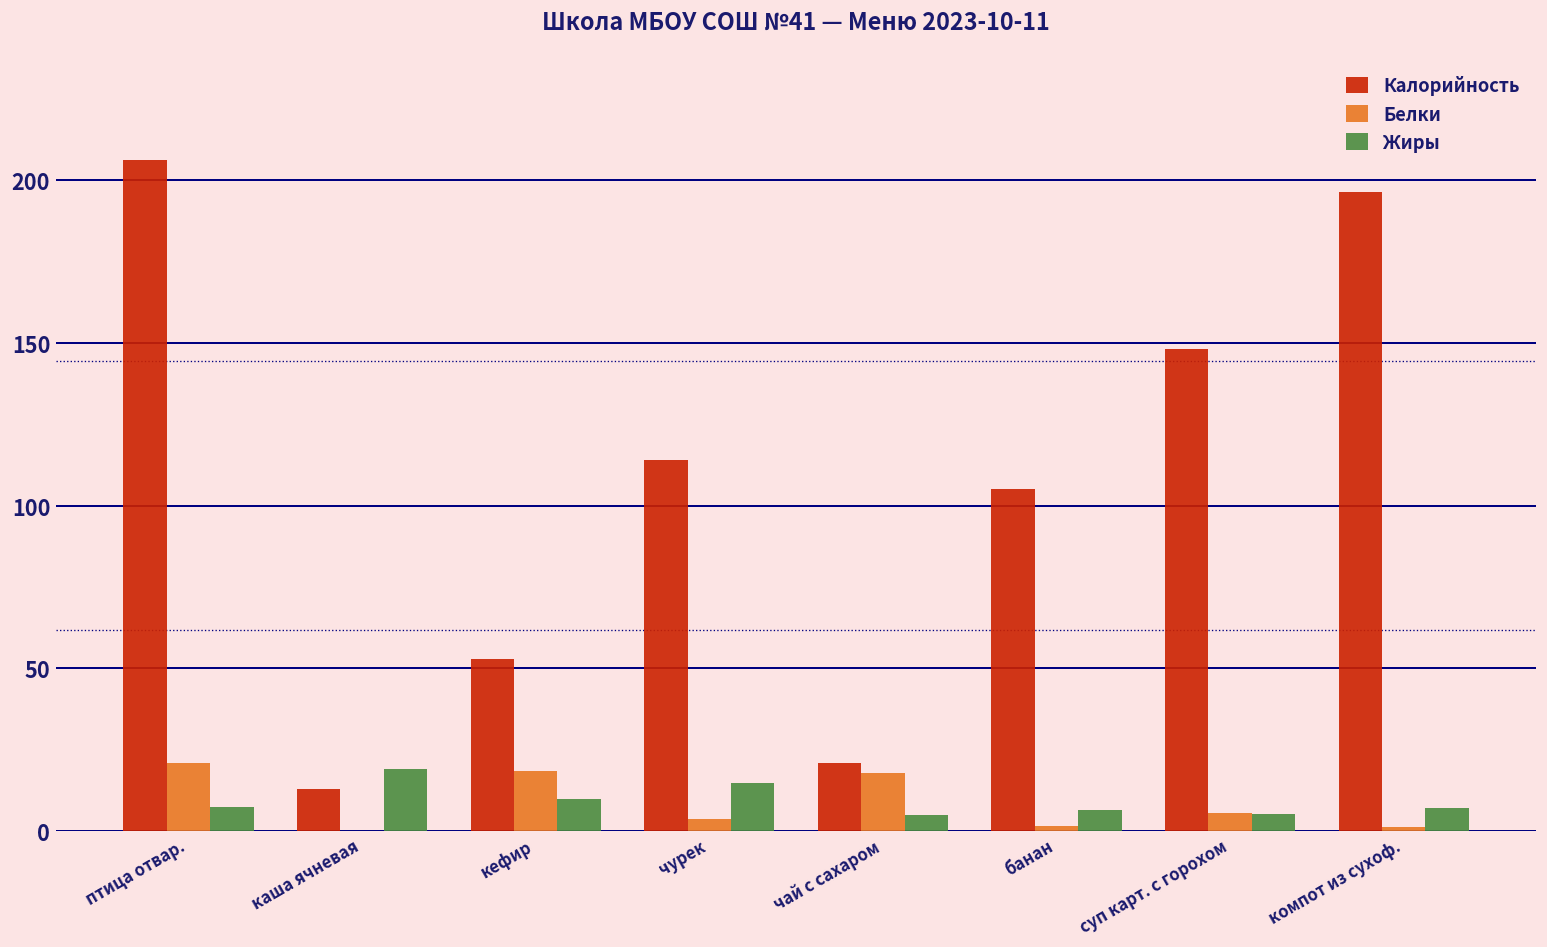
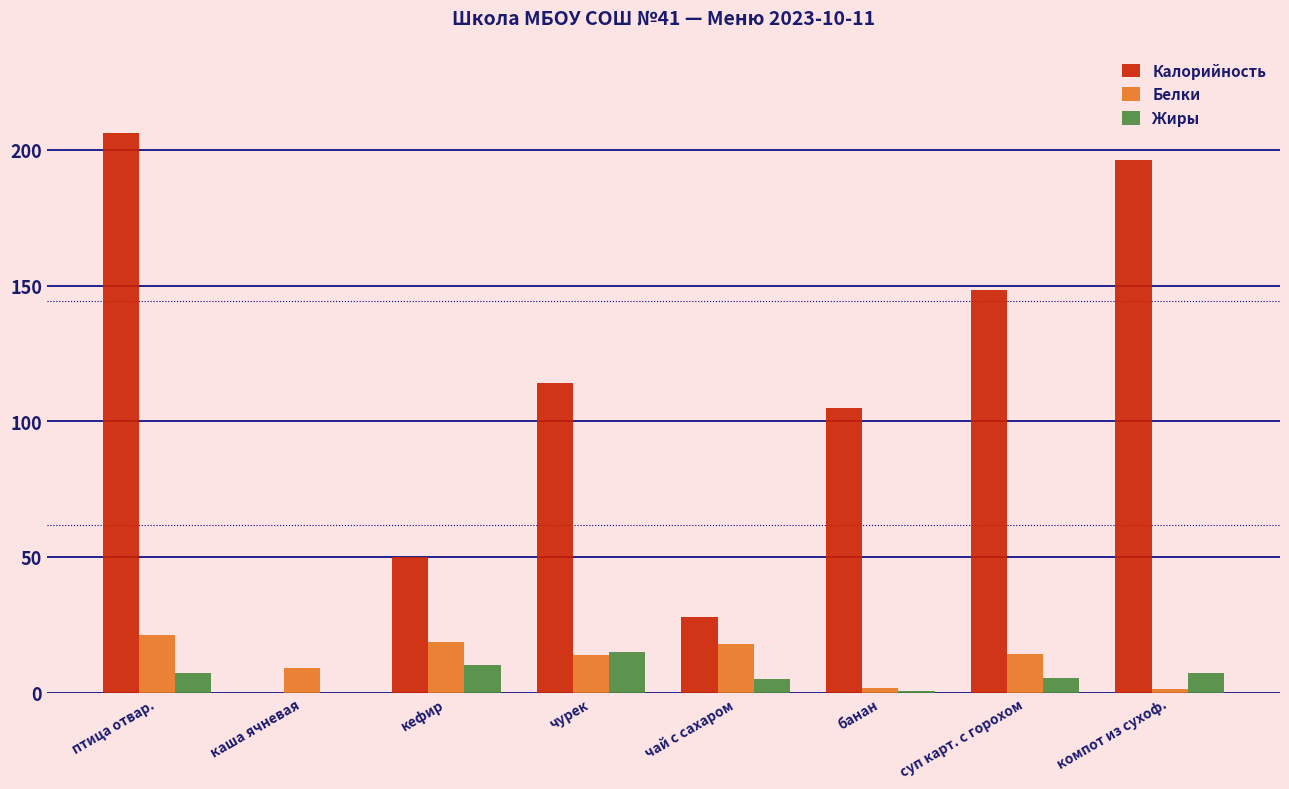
  {
    "Калорийность": {
      "птица отвар.": 206,
-     "каша ячневая": 13,
-     "кефир": 53,
+     "каша ячневая": 0,
+     "кефир": 50,
      "чурек": 114,
-     "чай с сахаром": 21,
+     "чай с сахаром": 28,
      "банан": 105,
      "суп карт. с горохом": 148,
      "компот из сухоф.": 196
    },
    "Белки": {
      "птица отвар.": 21,
-     "каша ячневая": 0,
+     "каша ячневая": 9,
      "кефир": 19,
-     "чурек": 4,
+     "чурек": 14,
      "чай с сахаром": 18,
      "банан": 2,
-     "суп карт. с горохом": 5,
+     "суп карт. с горохом": 14,
      "компот из сухоф.": 1
    },
    "Жиры": {
      "птица отвар.": 7,
-     "каша ячневая": 19,
+     "каша ячневая": 0,
      "кефир": 10,
      "чурек": 15,
      "чай с сахаром": 5,
-     "банан": 7,
+     "банан": 1,
      "суп карт. с горохом": 5,
      "компот из сухоф.": 7
    }
  }
